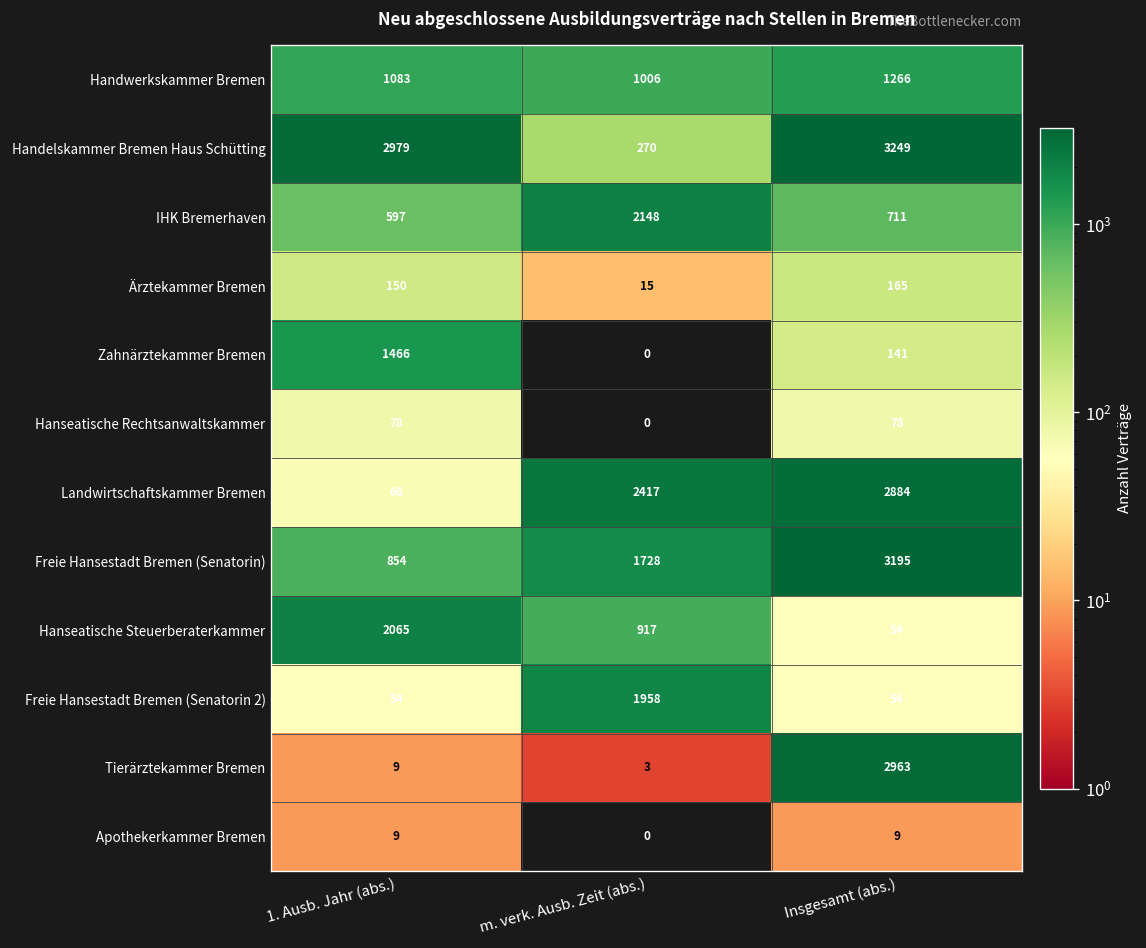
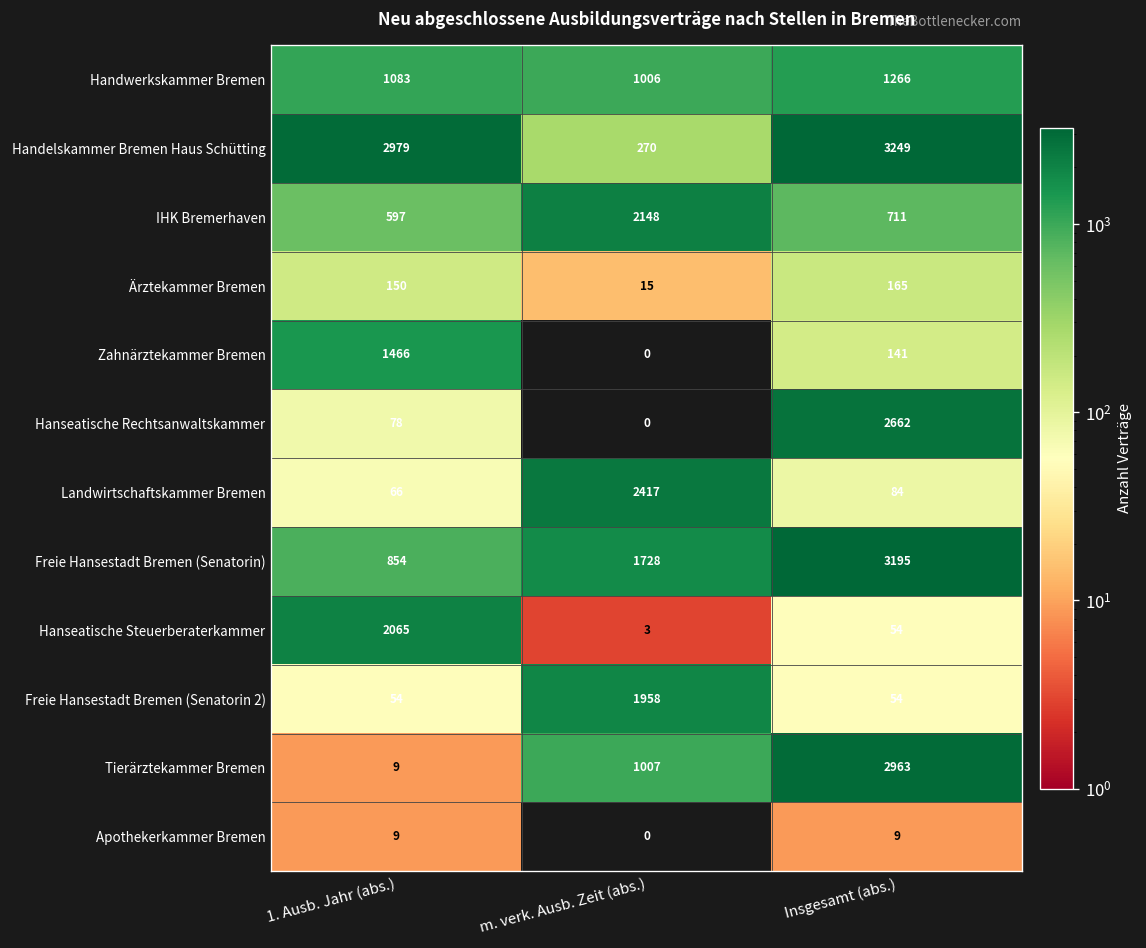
  {
    "Handwerkskammer Bremen": {
      "1. Ausb. Jahr (abs.)": 1083,
      "m. verk. Ausb. Zeit (abs.)": 1006,
      "Insgesamt (abs.)": 1266
    },
    "Handelskammer Bremen Haus Schütting": {
      "1. Ausb. Jahr (abs.)": 2979,
      "m. verk. Ausb. Zeit (abs.)": 270,
      "Insgesamt (abs.)": 3249
    },
    "IHK Bremerhaven": {
      "1. Ausb. Jahr (abs.)": 597,
      "m. verk. Ausb. Zeit (abs.)": 2148,
      "Insgesamt (abs.)": 711
    },
    "Ärztekammer Bremen": {
      "1. Ausb. Jahr (abs.)": 150,
      "m. verk. Ausb. Zeit (abs.)": 15,
      "Insgesamt (abs.)": 165
    },
    "Zahnärztekammer Bremen": {
      "1. Ausb. Jahr (abs.)": 1466,
      "m. verk. Ausb. Zeit (abs.)": 0,
      "Insgesamt (abs.)": 141
    },
    "Hanseatische Rechtsanwaltskammer": {
      "1. Ausb. Jahr (abs.)": 78,
      "m. verk. Ausb. Zeit (abs.)": 0,
-     "Insgesamt (abs.)": 78
+     "Insgesamt (abs.)": 2662
    },
    "Landwirtschaftskammer Bremen": {
      "1. Ausb. Jahr (abs.)": 66,
      "m. verk. Ausb. Zeit (abs.)": 2417,
-     "Insgesamt (abs.)": 2884
+     "Insgesamt (abs.)": 84
    },
    "Freie Hansestadt Bremen (Senatorin)": {
      "1. Ausb. Jahr (abs.)": 854,
      "m. verk. Ausb. Zeit (abs.)": 1728,
      "Insgesamt (abs.)": 3195
    },
    "Hanseatische Steuerberaterkammer": {
      "1. Ausb. Jahr (abs.)": 2065,
-     "m. verk. Ausb. Zeit (abs.)": 917,
+     "m. verk. Ausb. Zeit (abs.)": 3,
      "Insgesamt (abs.)": 54
    },
    "Freie Hansestadt Bremen (Senatorin 2)": {
      "1. Ausb. Jahr (abs.)": 54,
      "m. verk. Ausb. Zeit (abs.)": 1958,
      "Insgesamt (abs.)": 54
    },
    "Tierärztekammer Bremen": {
      "1. Ausb. Jahr (abs.)": 9,
-     "m. verk. Ausb. Zeit (abs.)": 3,
+     "m. verk. Ausb. Zeit (abs.)": 1007,
      "Insgesamt (abs.)": 2963
    },
    "Apothekerkammer Bremen": {
      "1. Ausb. Jahr (abs.)": 9,
      "m. verk. Ausb. Zeit (abs.)": 0,
      "Insgesamt (abs.)": 9
    }
  }
